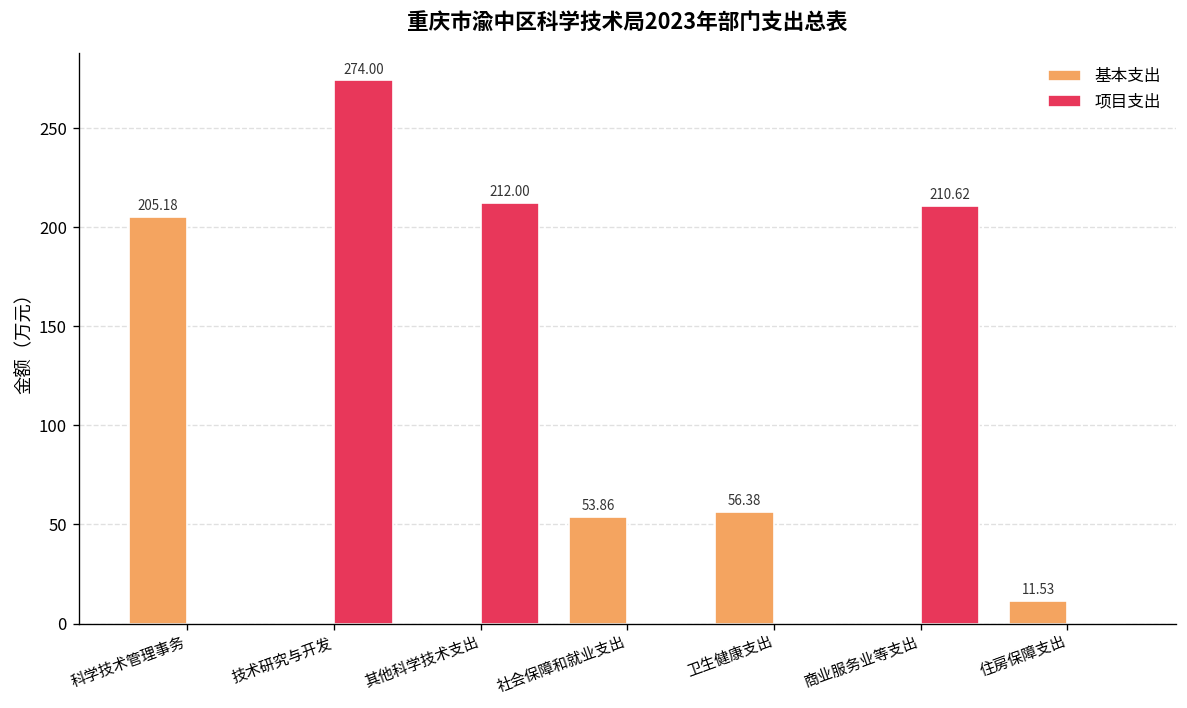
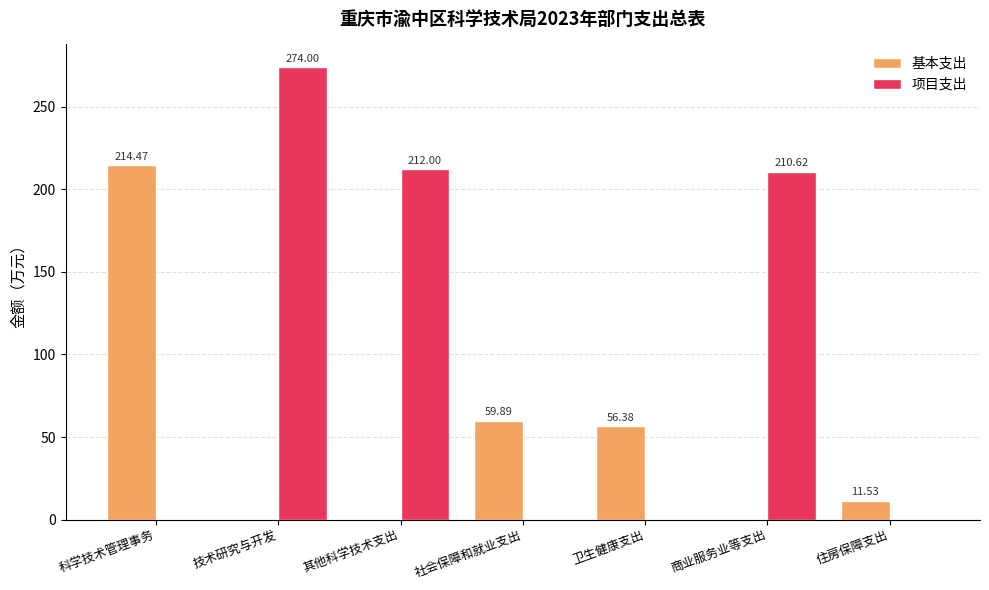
  {
    "基本支出": {
-     "科学技术管理事务": 205.18,
-     "社会保障和就业支出": 53.86,
+     "科学技术管理事务": 214.47,
+     "社会保障和就业支出": 59.89,
      "卫生健康支出": 56.38,
      "住房保障支出": 11.53
    },
    "项目支出": {
      "技术研究与开发": 274.00,
      "其他科学技术支出": 212.00,
      "商业服务业等支出": 210.62
    }
  }
